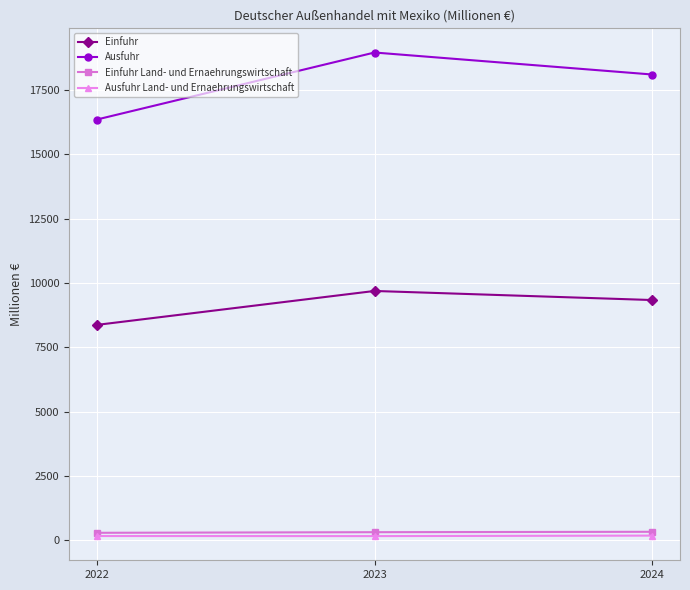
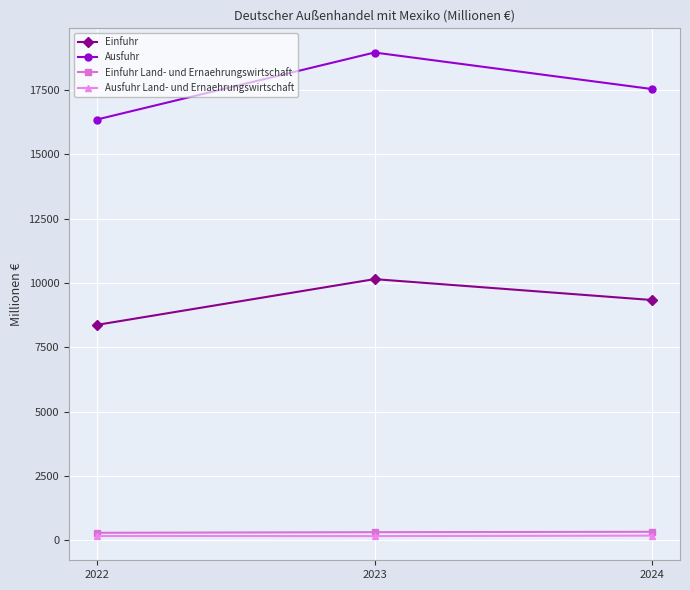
  {
    "Einfuhr": {
      "2022": 8400,
-     "2023": 9700,
+     "2023": 10200,
      "2024": 9300
    },
    "Ausfuhr": {
      "2022": 16400,
      "2023": 19000,
-     "2024": 18100
+     "2024": 17500
    }
  }
